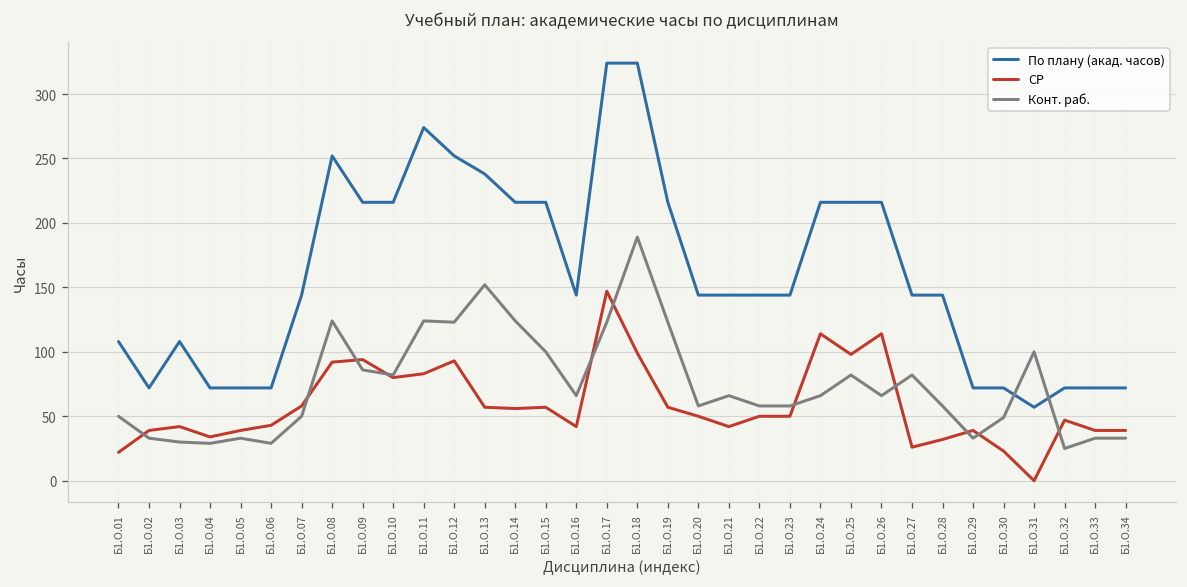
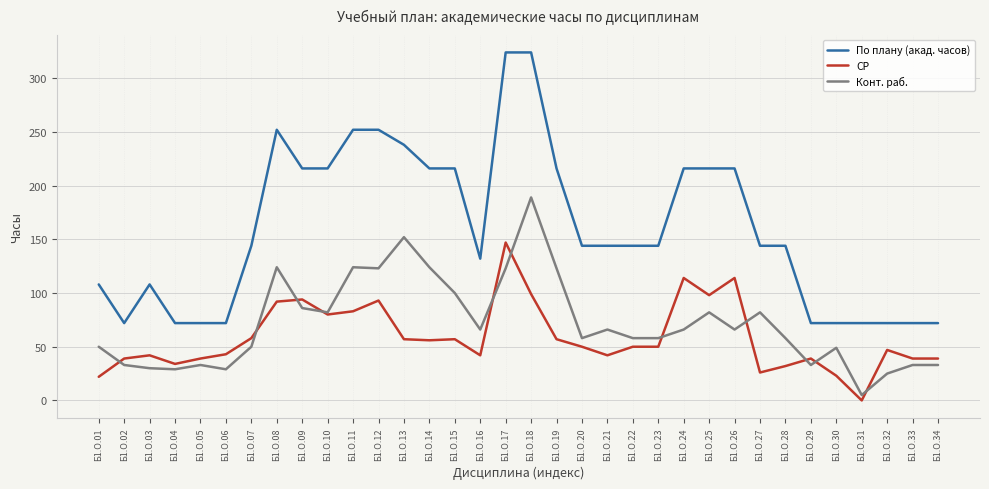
  {
    "По плану (акад. часов)": {
      "Б1.О.01": 108,
      "Б1.О.02": 72,
      "Б1.О.03": 108,
      "Б1.О.04": 72,
      "Б1.О.05": 72,
      "Б1.О.06": 72,
      "Б1.О.07": 144,
      "Б1.О.08": 252,
      "Б1.О.09": 216,
      "Б1.О.10": 216,
-     "Б1.О.11": 274,
+     "Б1.О.11": 252,
      "Б1.О.12": 252,
      "Б1.О.13": 238,
      "Б1.О.14": 216,
      "Б1.О.15": 216,
-     "Б1.О.16": 144,
+     "Б1.О.16": 132,
      "Б1.О.17": 324,
      "Б1.О.18": 324,
      "Б1.О.19": 216,
      "Б1.О.20": 144,
      "Б1.О.21": 144,
      "Б1.О.22": 144,
      "Б1.О.23": 144,
      "Б1.О.24": 216,
      "Б1.О.25": 216,
      "Б1.О.26": 216,
      "Б1.О.27": 144,
      "Б1.О.28": 144,
      "Б1.О.29": 72,
      "Б1.О.30": 72,
-     "Б1.О.31": 57,
+     "Б1.О.31": 72,
      "Б1.О.32": 72,
      "Б1.О.33": 72,
      "Б1.О.34": 72
    },
    "СР": {
      "Б1.О.01": 22,
      "Б1.О.02": 39,
      "Б1.О.03": 42,
      "Б1.О.04": 34,
      "Б1.О.05": 39,
      "Б1.О.06": 43,
      "Б1.О.07": 58,
      "Б1.О.08": 92,
      "Б1.О.09": 94,
      "Б1.О.11": 83,
      "Б1.О.12": 93,
      "Б1.О.13": 57,
      "Б1.О.14": 56,
      "Б1.О.15": 57,
      "Б1.О.16": 42,
      "Б1.О.17": 147,
      "Б1.О.18": 99,
      "Б1.О.19": 57,
      "Б1.О.20": 50,
      "Б1.О.21": 42,
      "Б1.О.22": 50,
      "Б1.О.23": 50,
      "Б1.О.24": 114,
      "Б1.О.25": 98,
      "Б1.О.26": 114,
      "Б1.О.27": 26,
      "Б1.О.28": 32,
      "Б1.О.29": 39,
      "Б1.О.30": 23,
      "Б1.О.31": 0,
      "Б1.О.32": 47,
      "Б1.О.33": 39,
      "Б1.О.34": 39
    },
    "Конт. раб.": {
      "Б1.О.01": 50,
      "Б1.О.02": 33,
      "Б1.О.03": 30,
      "Б1.О.04": 29,
      "Б1.О.05": 33,
      "Б1.О.06": 29,
      "Б1.О.07": 50,
      "Б1.О.08": 124,
      "Б1.О.09": 86,
      "Б1.О.11": 124,
      "Б1.О.12": 123,
      "Б1.О.13": 152,
      "Б1.О.14": 124,
      "Б1.О.15": 100,
      "Б1.О.16": 66,
      "Б1.О.17": 123,
      "Б1.О.18": 189,
      "Б1.О.19": 123,
      "Б1.О.20": 58,
      "Б1.О.21": 66,
      "Б1.О.22": 58,
      "Б1.О.23": 58,
      "Б1.О.24": 66,
      "Б1.О.25": 82,
      "Б1.О.26": 66,
      "Б1.О.27": 82,
      "Б1.О.28": 58,
      "Б1.О.29": 33,
      "Б1.О.30": 49,
-     "Б1.О.31": 100,
+     "Б1.О.31": 5,
      "Б1.О.32": 25,
      "Б1.О.33": 33,
      "Б1.О.34": 33
    }
  }
